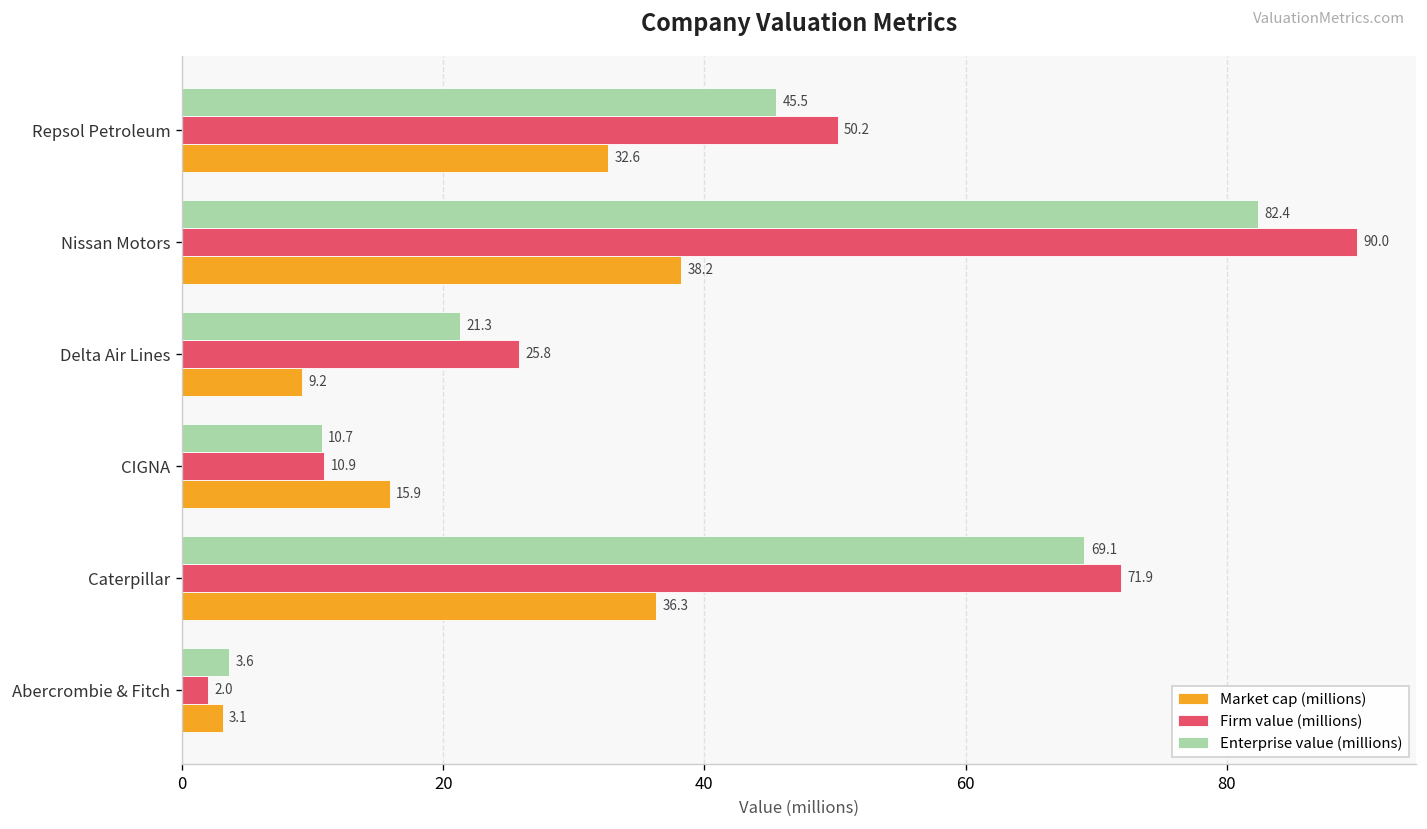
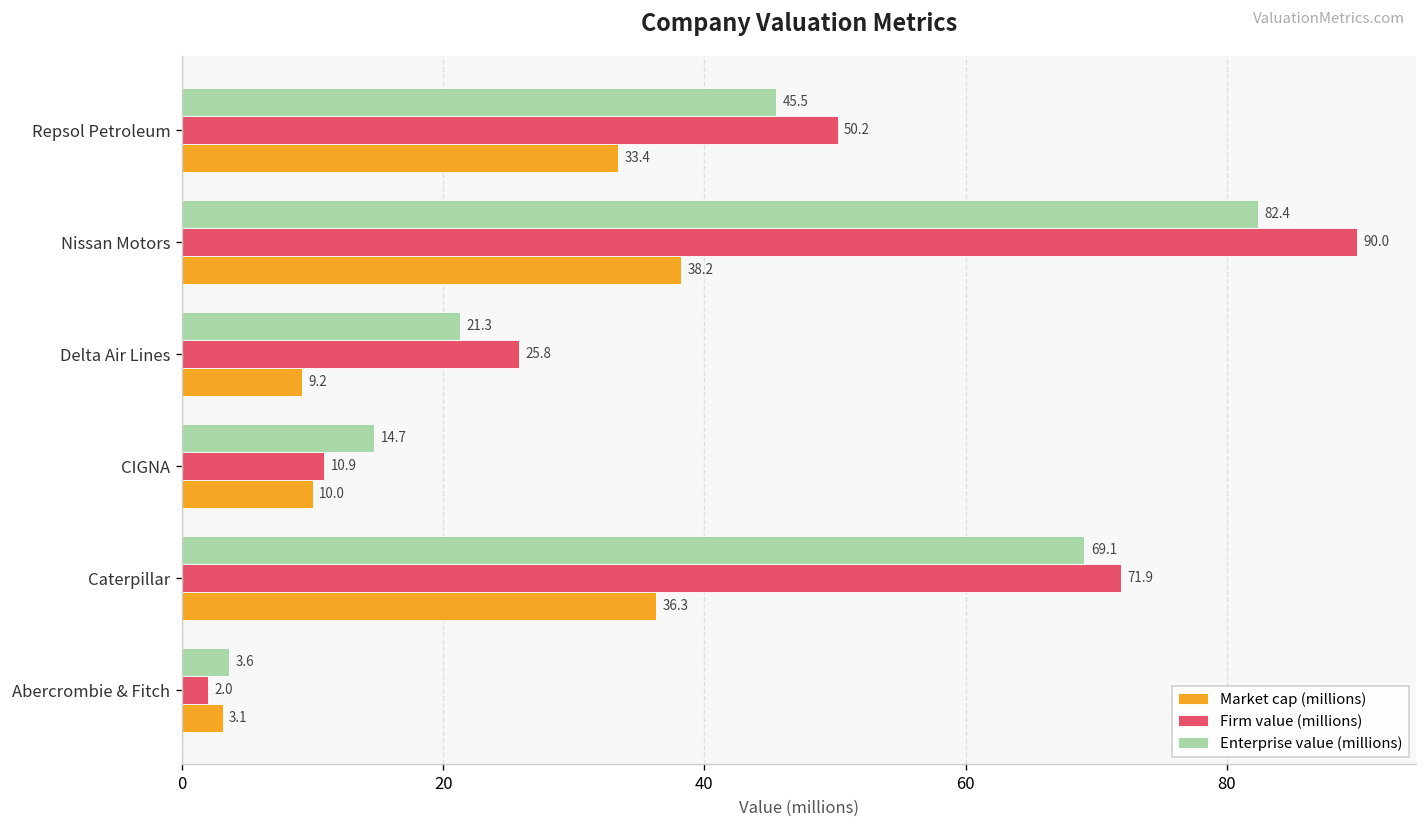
  {
    "Market cap (millions)": {
-     "Repsol Petroleum": 32.6,
+     "Repsol Petroleum": 33.4,
      "Nissan Motors": 38.2,
      "Delta Air Lines": 9.2,
-     "CIGNA": 15.9,
+     "CIGNA": 10.0,
      "Caterpillar": 36.3,
      "Abercrombie & Fitch": 3.1
    },
    "Firm value (millions)": {
      "Repsol Petroleum": 50.2,
      "Nissan Motors": 90.0,
      "Delta Air Lines": 25.8,
      "CIGNA": 10.9,
      "Caterpillar": 71.9,
      "Abercrombie & Fitch": 2.0
    },
    "Enterprise value (millions)": {
      "Repsol Petroleum": 45.5,
      "Nissan Motors": 82.4,
      "Delta Air Lines": 21.3,
-     "CIGNA": 10.7,
+     "CIGNA": 14.7,
      "Caterpillar": 69.1,
      "Abercrombie & Fitch": 3.6
    }
  }
